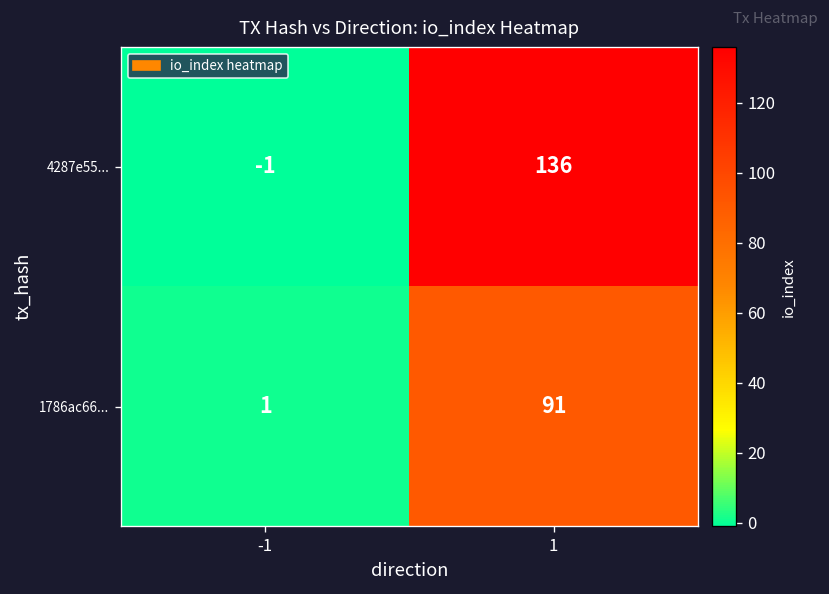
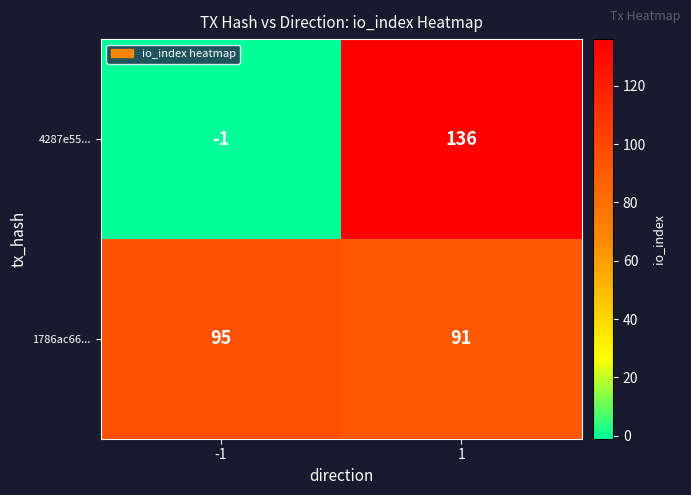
  {
    "4287e55...": {
      "-1": -1,
      "1": 136
    },
    "1786ac66...": {
-     "-1": 1,
+     "-1": 95,
      "1": 91
    }
  }
